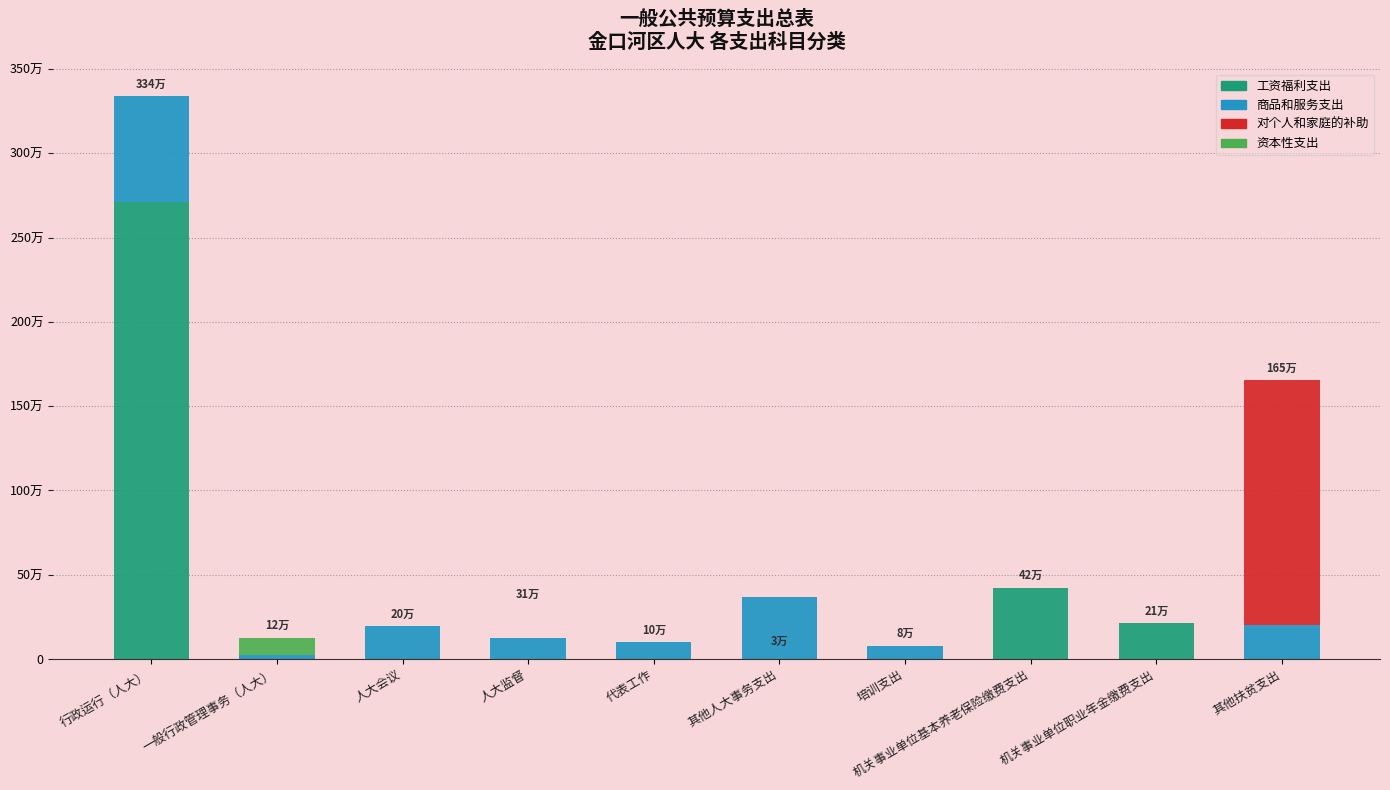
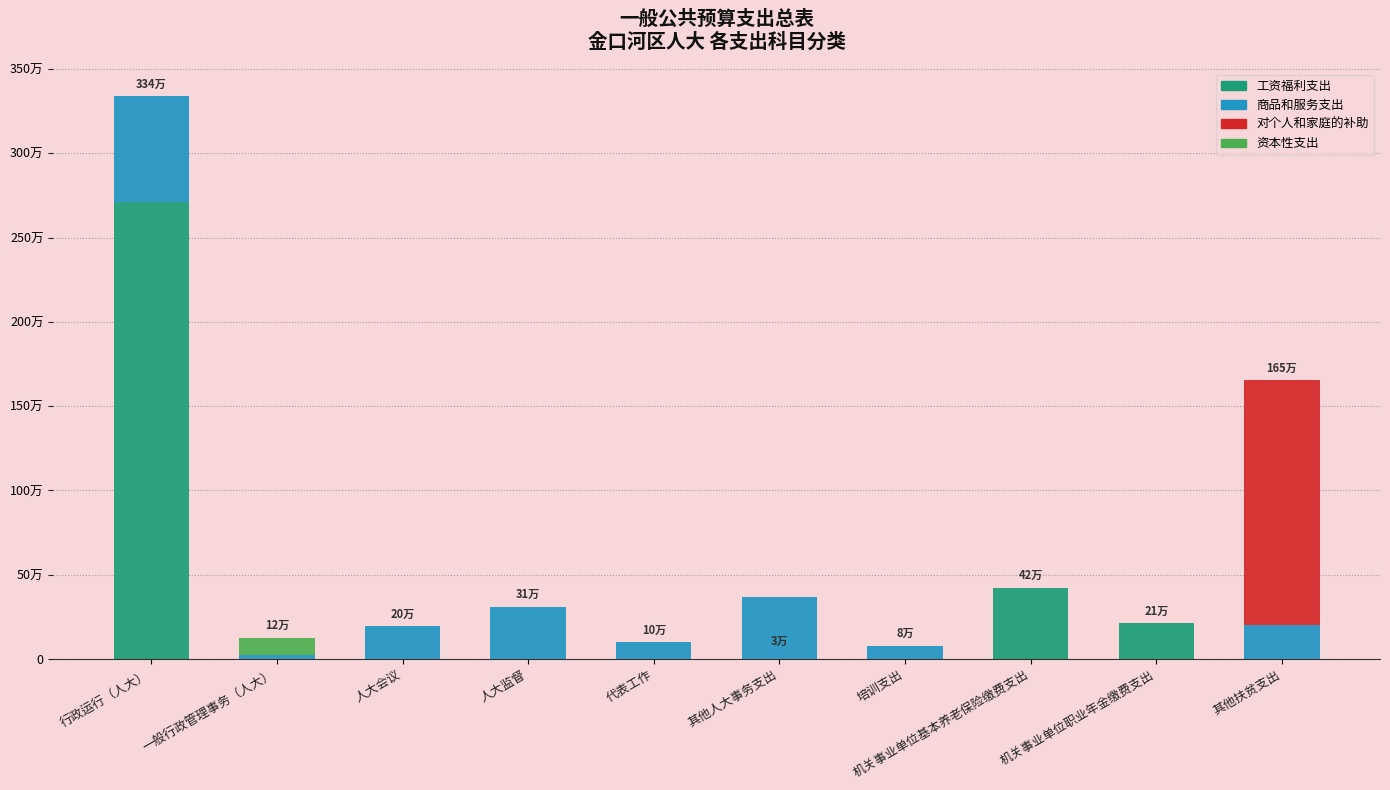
  {
-   "人大监督": "13万"
+   "人大监督": "31万"
  }
